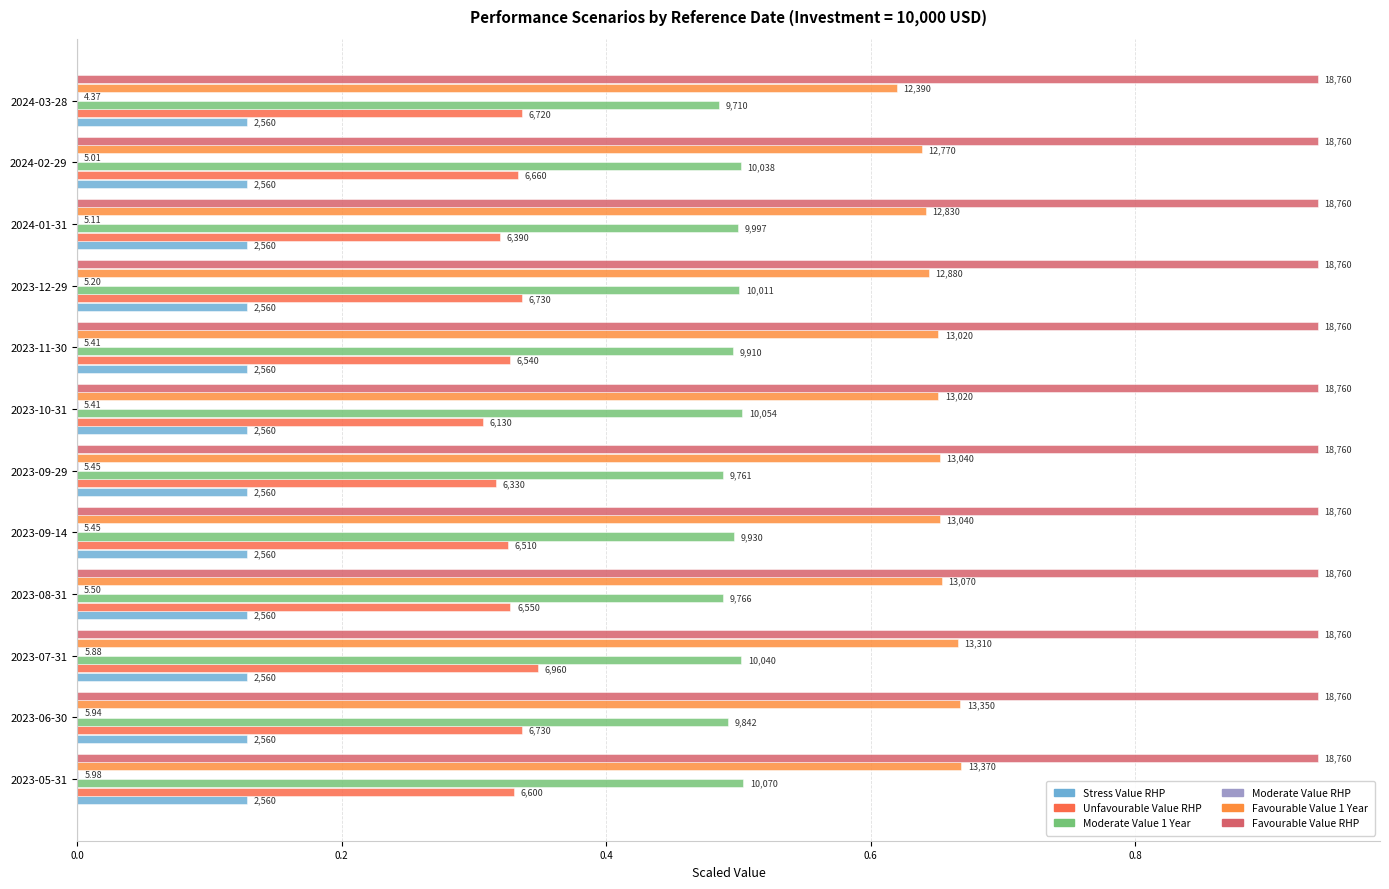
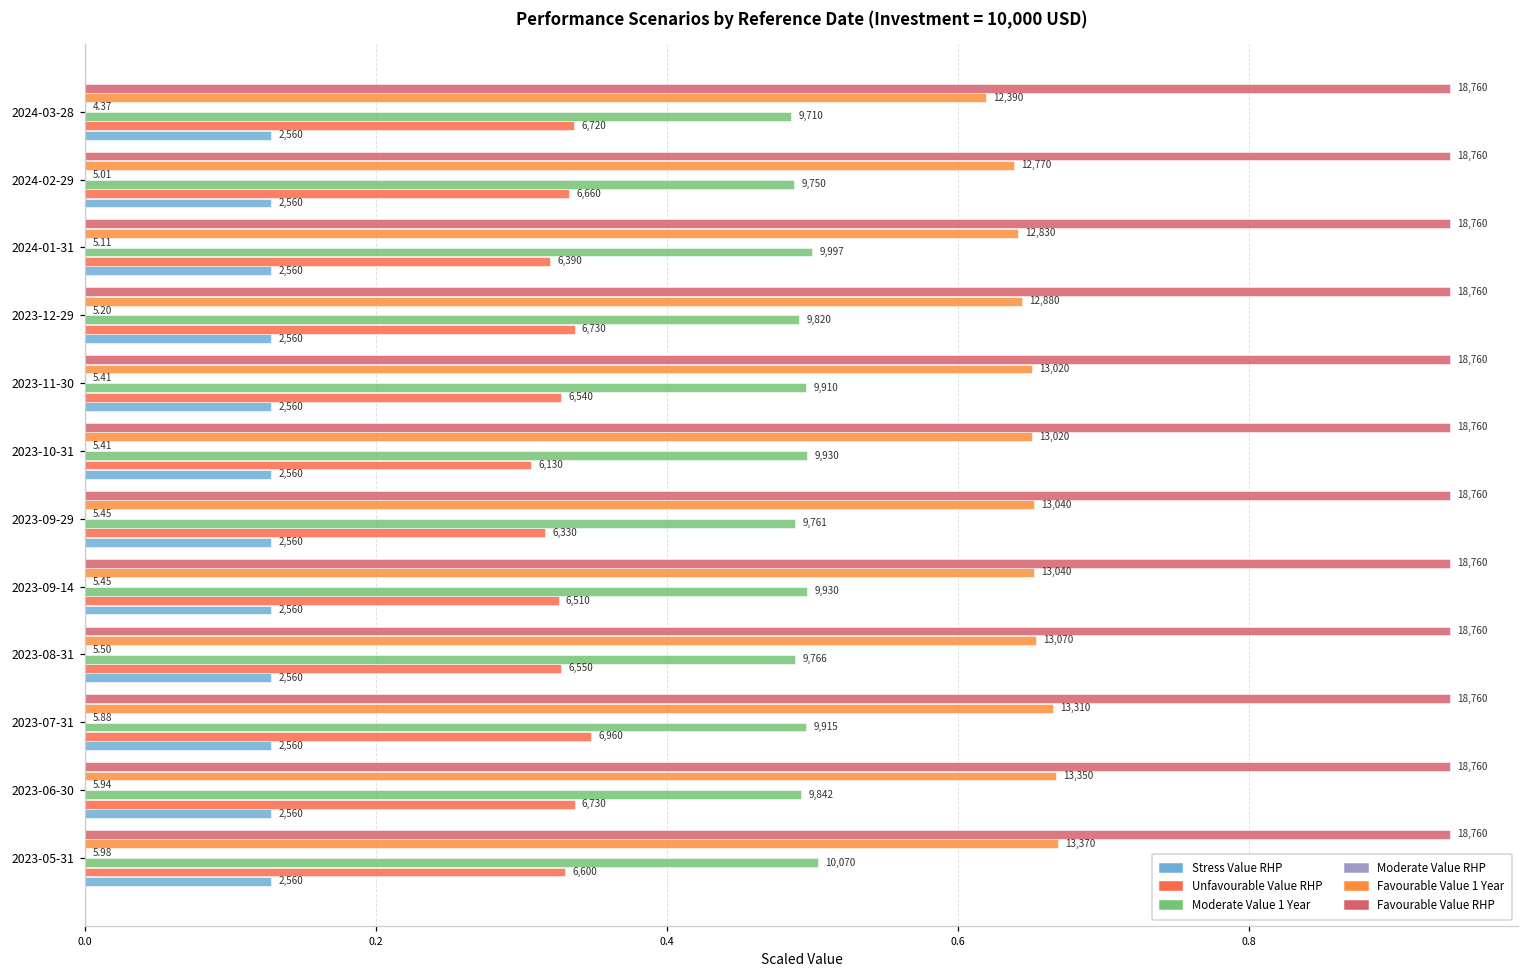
  {
    "Moderate Value 1 Year": {
-     "2024-02-29": "10,038",
-     "2023-12-29": "10,011",
-     "2023-10-31": "10,054",
-     "2023-07-31": "10,040"
+     "2024-02-29": "9,750",
+     "2023-12-29": "9,820",
+     "2023-10-31": "9,930",
+     "2023-07-31": "9,915"
    }
  }
